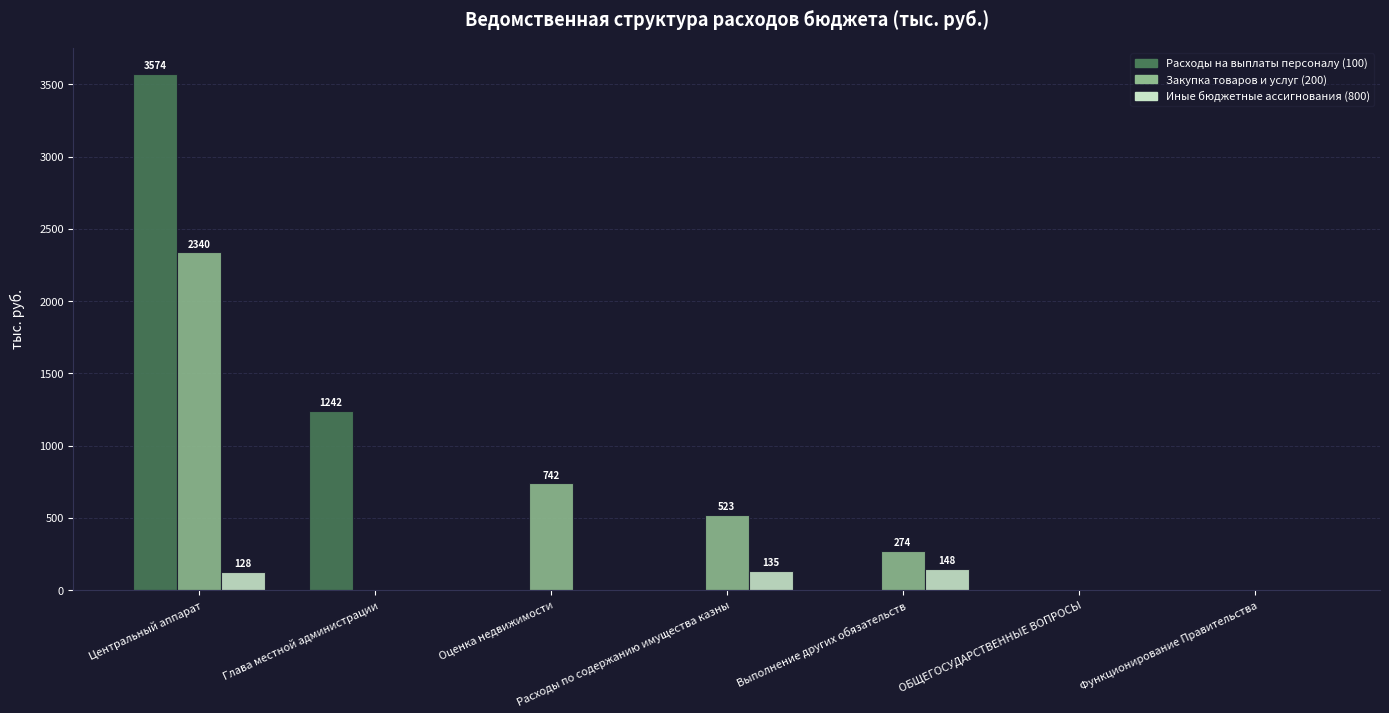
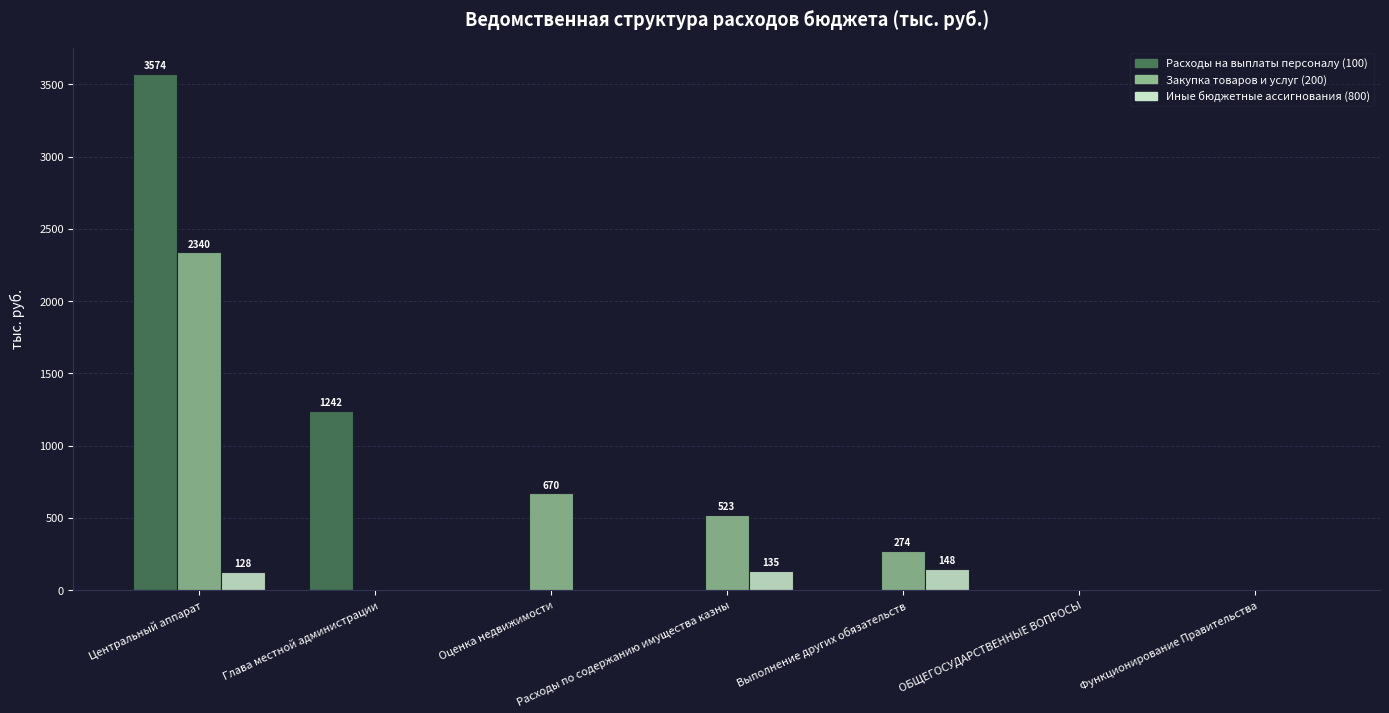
  {
    "Расходы на выплаты персоналу (100)": {
      "Центральный аппарат": 3574,
      "Глава местной администрации": 1242
    },
    "Закупка товаров и услуг (200)": {
      "Центральный аппарат": 2340,
-     "Оценка недвижимости": 742,
+     "Оценка недвижимости": 670,
      "Расходы по содержанию имущества казны": 523,
      "Выполнение других обязательств": 274
    },
    "Иные бюджетные ассигнования (800)": {
      "Центральный аппарат": 128,
      "Расходы по содержанию имущества казны": 135,
      "Выполнение других обязательств": 148
    }
  }
